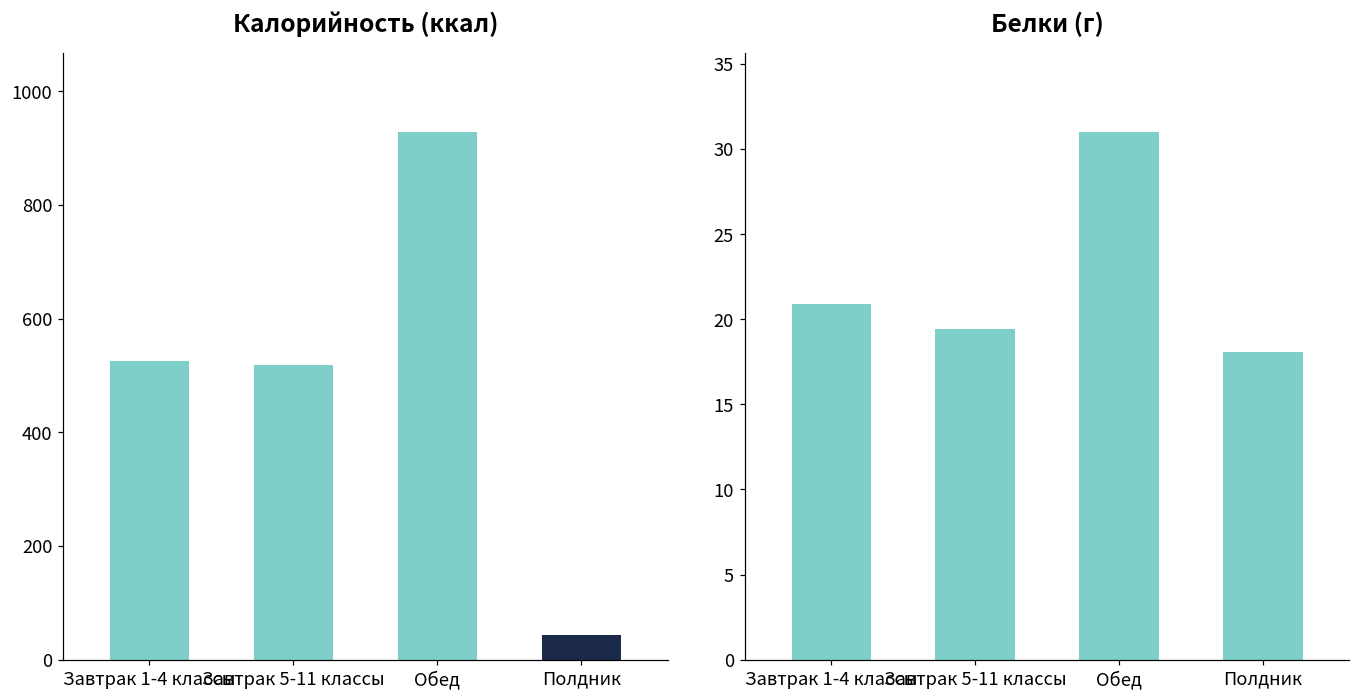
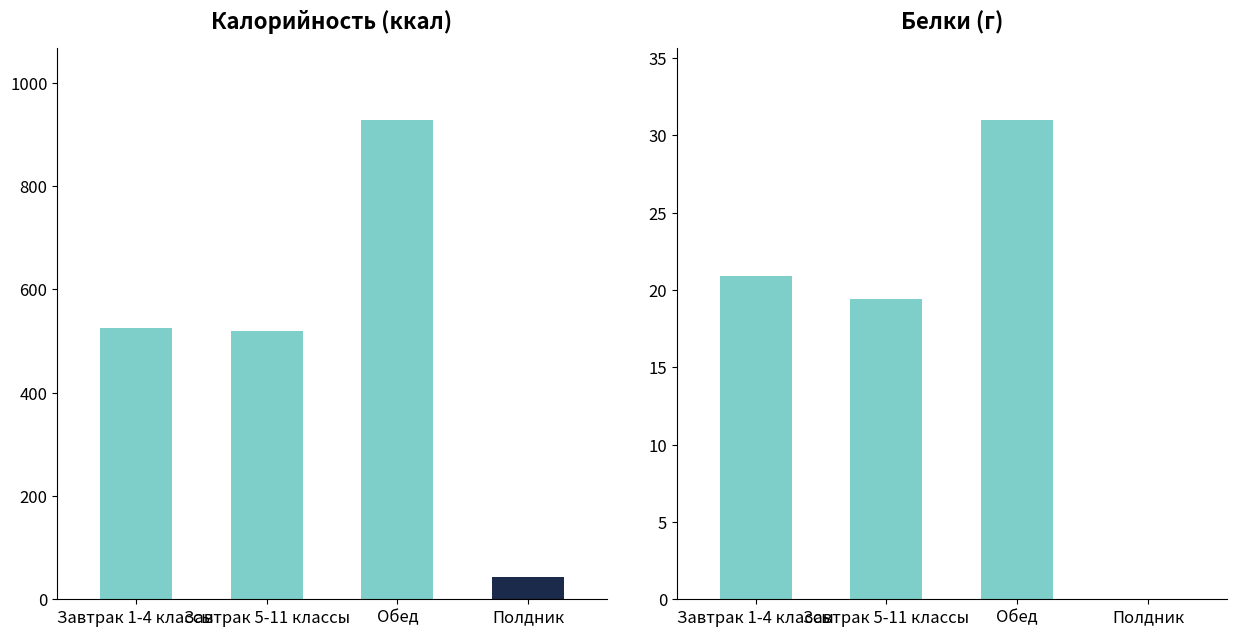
  {
    "Калорийность (ккал)": {
      "Обед": 930,
      "Полдник": 40
    },
    "Белки (г)": {
      "Обед": 31.0,
-     "Полдник": 18.1
+     "Полдник": 0.0
    }
  }
